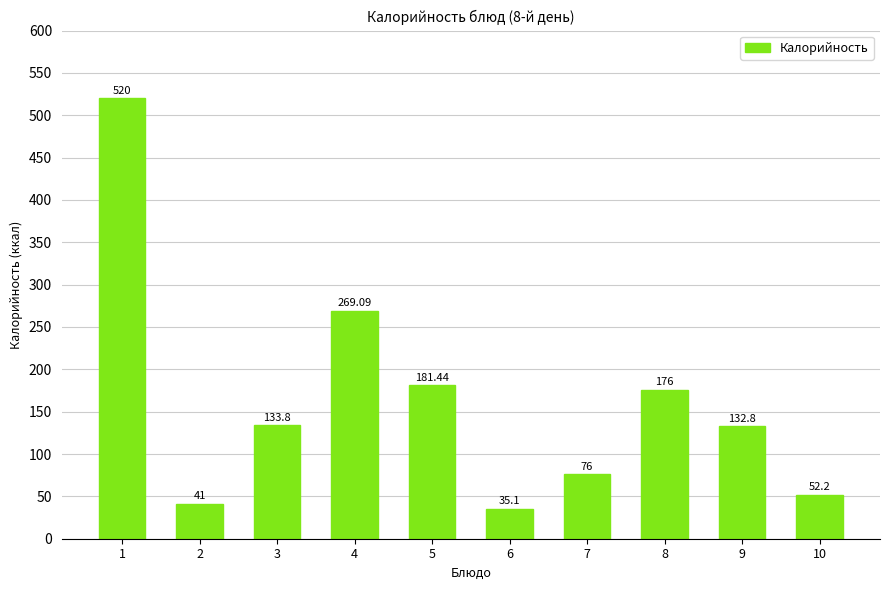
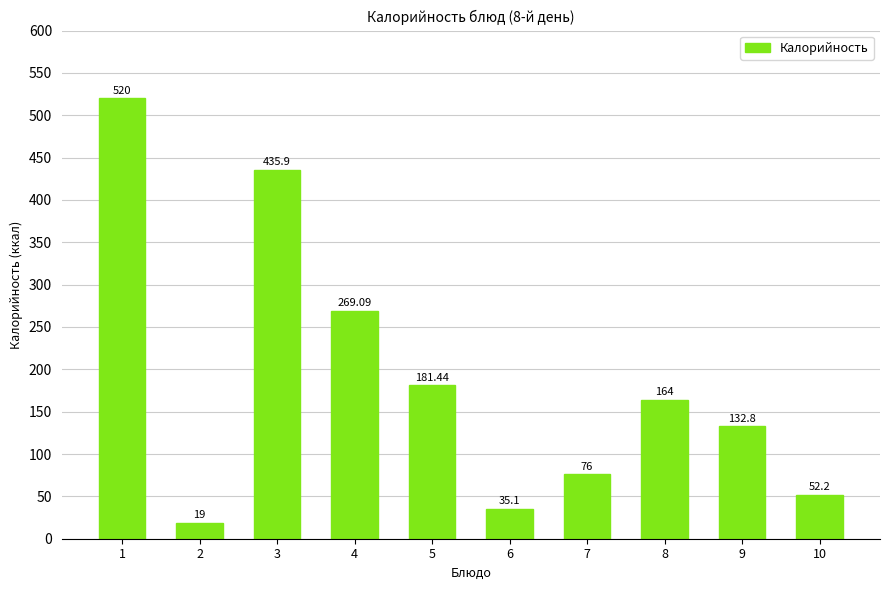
  {
    "1": 520,
-   "2": 41,
-   "3": 133.8,
+   "2": 19,
+   "3": 435.9,
    "4": 269.09,
    "5": 181.44,
    "6": 35.1,
    "7": 76,
-   "8": 176,
+   "8": 164,
    "9": 132.8,
    "10": 52.2
  }
